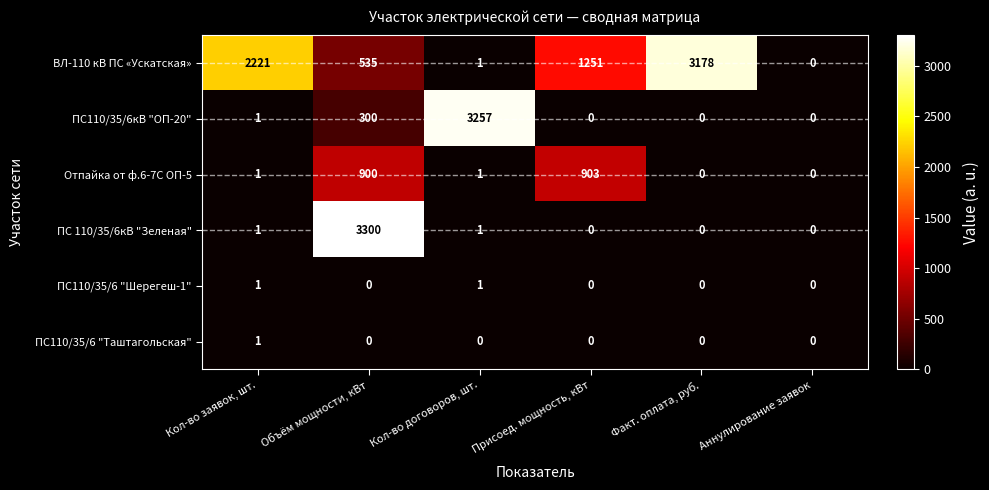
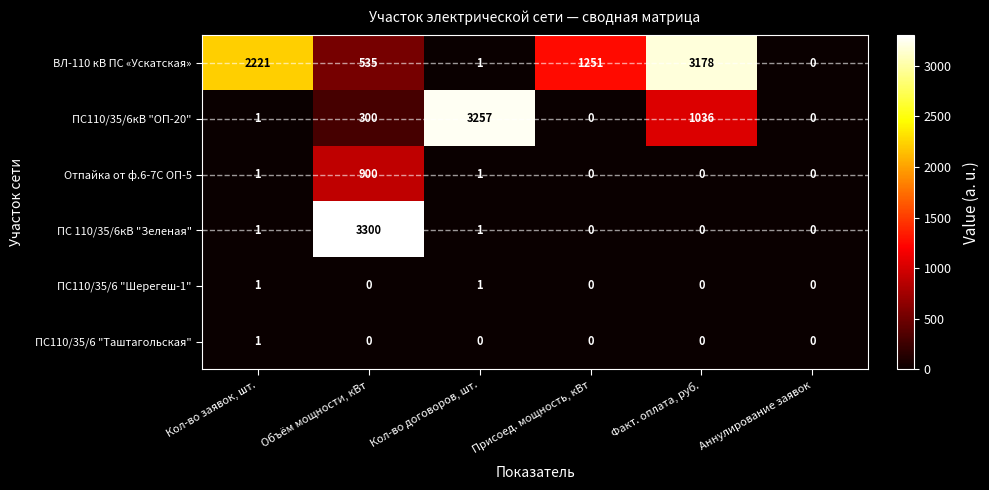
  {
    "ВЛ-110 кВ ПС «Ускатская»": {
      "Кол-во заявок, шт.": 2221,
      "Объём мощности, кВт": 535,
      "Кол-во договоров, шт.": 1,
      "Присоед. мощность, кВт": 1251,
      "Факт. оплата, руб.": 3178,
      "Аннулирование заявок": 0
    },
    "ПС110/35/6кВ \"ОП-20\"": {
      "Кол-во заявок, шт.": 1,
      "Объём мощности, кВт": 300,
      "Кол-во договоров, шт.": 3257,
      "Присоед. мощность, кВт": 0,
-     "Факт. оплата, руб.": 0,
+     "Факт. оплата, руб.": 1036,
      "Аннулирование заявок": 0
    },
    "Отпайка от ф.6-7С ОП-5": {
      "Кол-во заявок, шт.": 1,
      "Объём мощности, кВт": 900,
      "Кол-во договоров, шт.": 1,
-     "Присоед. мощность, кВт": 903,
+     "Присоед. мощность, кВт": 0,
      "Факт. оплата, руб.": 0,
      "Аннулирование заявок": 0
    },
    "ПС 110/35/6кВ \"Зеленая\"": {
      "Кол-во заявок, шт.": 1,
      "Объём мощности, кВт": 3300,
      "Кол-во договоров, шт.": 1,
      "Присоед. мощность, кВт": 0,
      "Факт. оплата, руб.": 0,
      "Аннулирование заявок": 0
    },
    "ПС110/35/6 \"Шерегеш-1\"": {
      "Кол-во заявок, шт.": 1,
      "Объём мощности, кВт": 0,
      "Кол-во договоров, шт.": 1,
      "Присоед. мощность, кВт": 0,
      "Факт. оплата, руб.": 0,
      "Аннулирование заявок": 0
    },
    "ПС110/35/6 \"Таштагольская\"": {
      "Кол-во заявок, шт.": 1,
      "Объём мощности, кВт": 0,
      "Кол-во договоров, шт.": 0,
      "Присоед. мощность, кВт": 0,
      "Факт. оплата, руб.": 0,
      "Аннулирование заявок": 0
    }
  }
